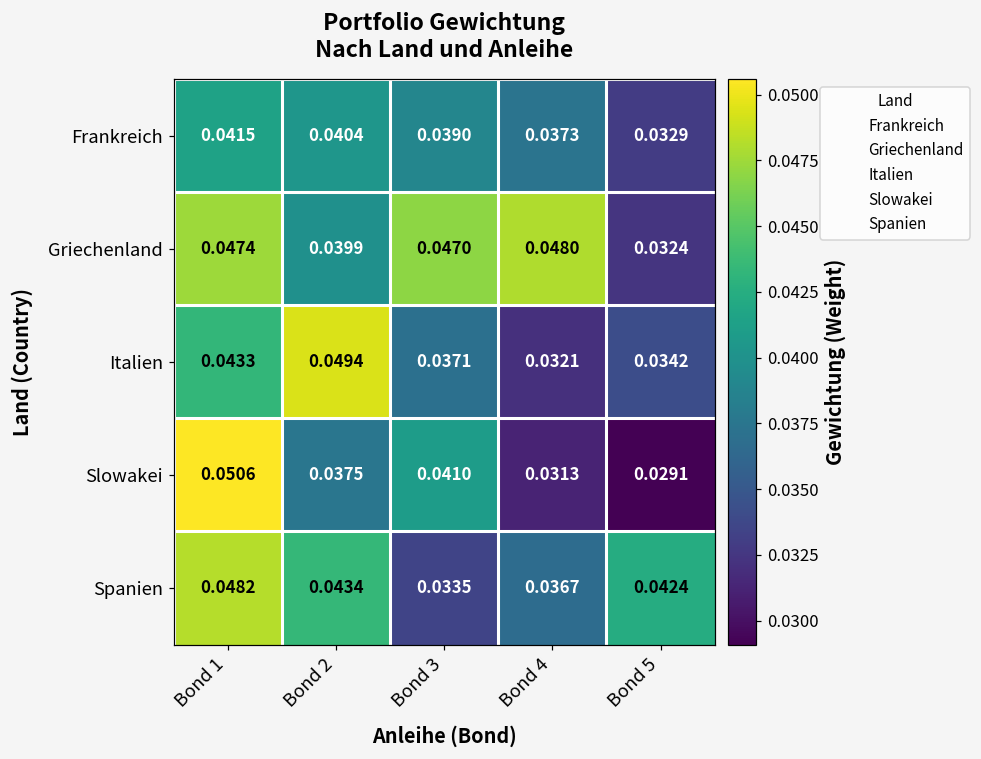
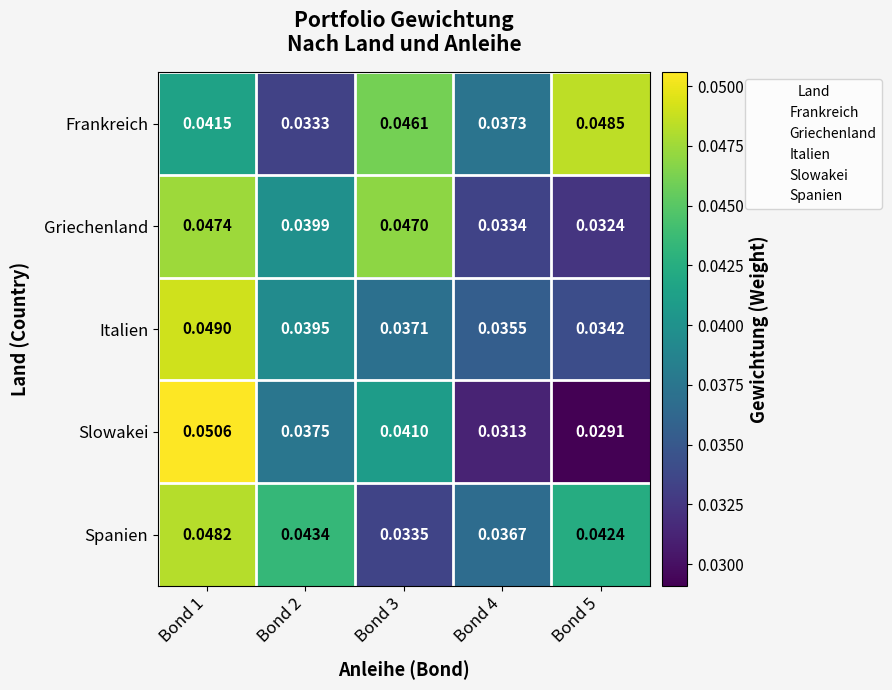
  {
    "Frankreich": {
      "Bond 1": 0.0415,
-     "Bond 2": 0.0404,
-     "Bond 3": 0.0390,
+     "Bond 2": 0.0333,
+     "Bond 3": 0.0461,
      "Bond 4": 0.0373,
-     "Bond 5": 0.0329
+     "Bond 5": 0.0485
    },
    "Griechenland": {
      "Bond 1": 0.0474,
      "Bond 2": 0.0399,
      "Bond 3": 0.0470,
-     "Bond 4": 0.0480,
+     "Bond 4": 0.0334,
      "Bond 5": 0.0324
    },
    "Italien": {
-     "Bond 1": 0.0433,
-     "Bond 2": 0.0494,
+     "Bond 1": 0.0490,
+     "Bond 2": 0.0395,
      "Bond 3": 0.0371,
-     "Bond 4": 0.0321,
+     "Bond 4": 0.0355,
      "Bond 5": 0.0342
    },
    "Slowakei": {
      "Bond 1": 0.0506,
      "Bond 2": 0.0375,
      "Bond 3": 0.0410,
      "Bond 4": 0.0313,
      "Bond 5": 0.0291
    },
    "Spanien": {
      "Bond 1": 0.0482,
      "Bond 2": 0.0434,
      "Bond 3": 0.0335,
      "Bond 4": 0.0367,
      "Bond 5": 0.0424
    }
  }
